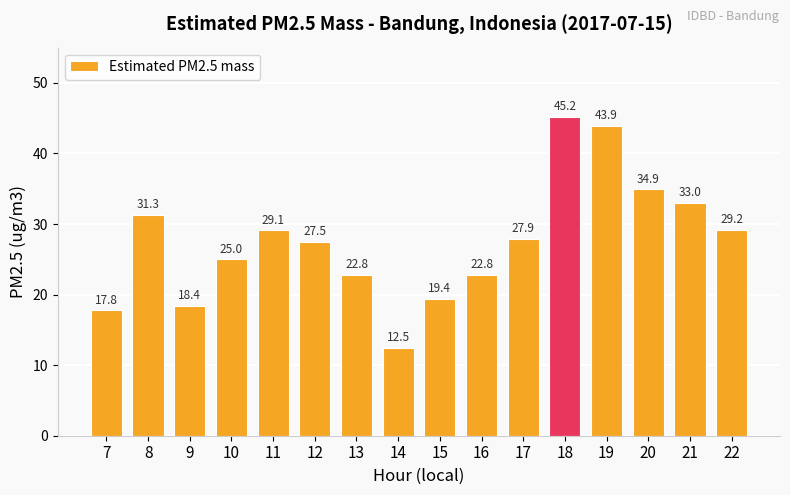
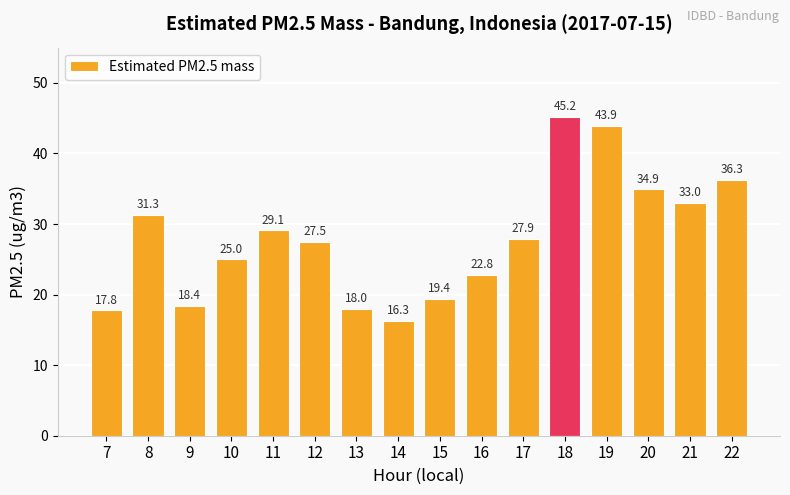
  {
    "7": 17.8,
    "8": 31.3,
    "9": 18.4,
    "10": 25.0,
    "11": 29.1,
    "12": 27.5,
-   "13": 22.8,
-   "14": 12.5,
+   "13": 18.0,
+   "14": 16.3,
    "15": 19.4,
    "16": 22.8,
    "17": 27.9,
    "18": 45.2,
    "19": 43.9,
    "20": 34.9,
    "21": 33.0,
-   "22": 29.2
+   "22": 36.3
  }
